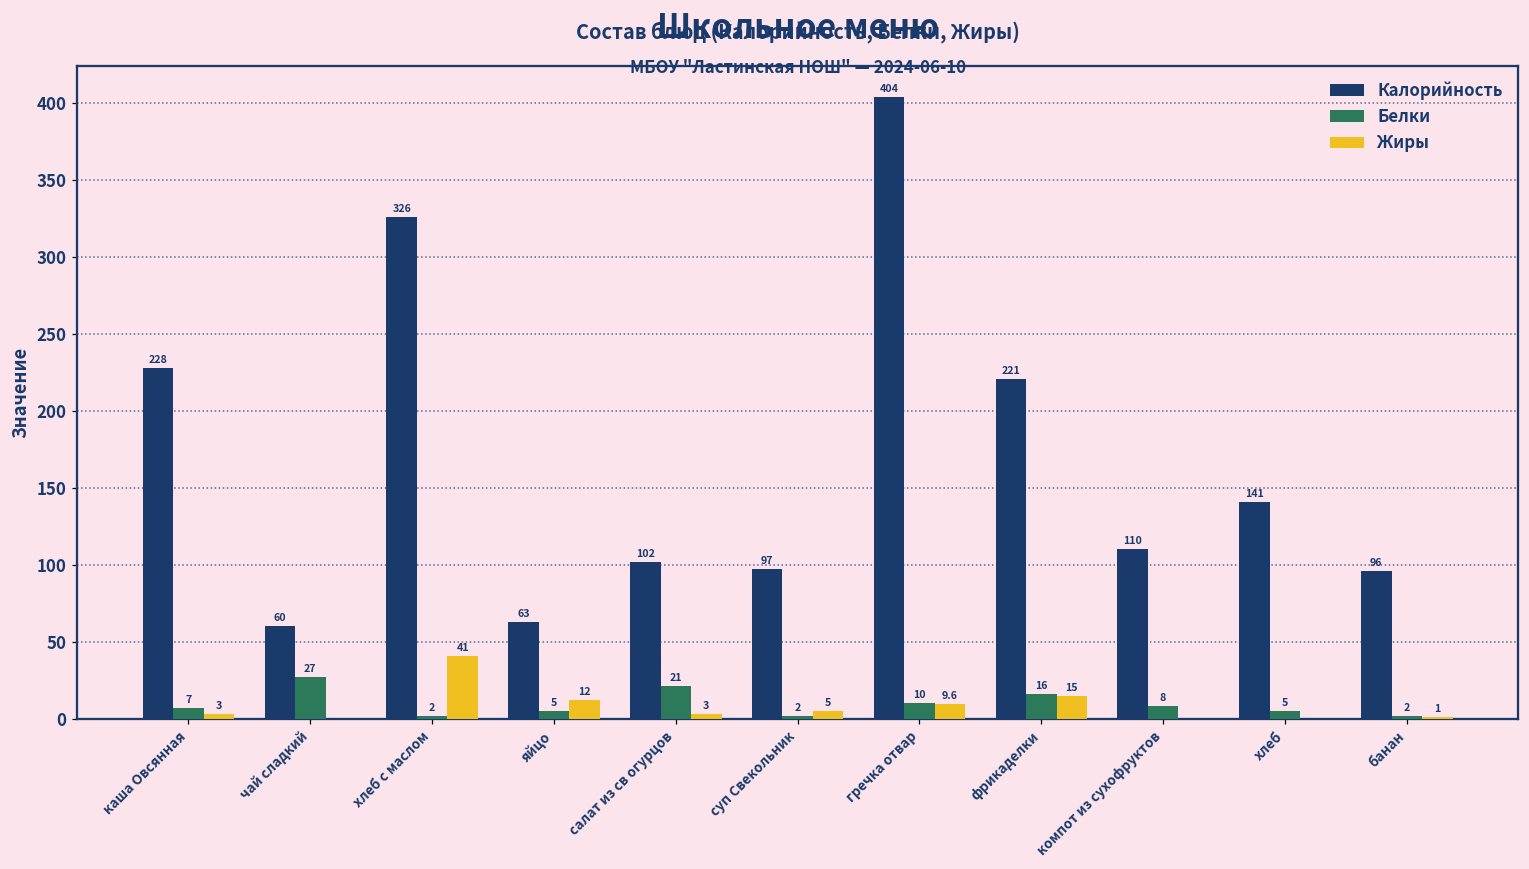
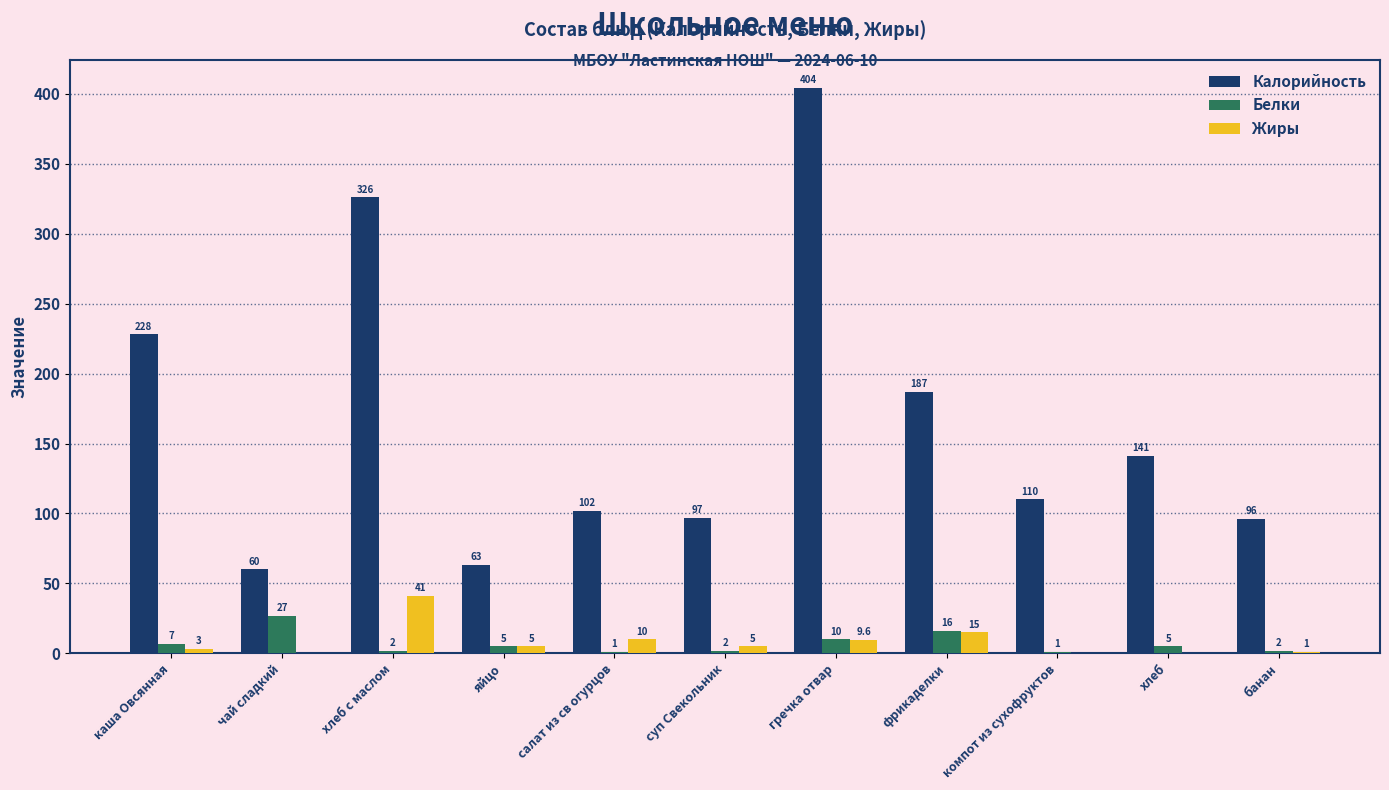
  {
    "Калорийность": {
      "каша Овсянная": 228,
      "чай сладкий": 60,
      "хлеб с маслом": 326,
      "яйцо": 63,
      "салат из св огурцов": 102,
      "суп Свекольник": 97,
      "гречка отвар": 404,
-     "фрикаделки": 221,
+     "фрикаделки": 187,
      "компот из сухофруктов": 110,
      "хлеб": 141,
      "банан": 96
    },
    "Белки": {
      "каша Овсянная": 7,
      "чай сладкий": 27,
      "хлеб с маслом": 2,
      "яйцо": 5,
-     "салат из св огурцов": 21,
+     "салат из св огурцов": 1,
      "суп Свекольник": 2,
      "гречка отвар": 10,
      "фрикаделки": 16,
-     "компот из сухофруктов": 8,
+     "компот из сухофруктов": 1,
      "хлеб": 5,
      "банан": 2
    },
    "Жиры": {
      "каша Овсянная": 3,
      "хлеб с маслом": 41,
-     "яйцо": 12,
-     "салат из св огурцов": 3,
+     "яйцо": 5,
+     "салат из св огурцов": 10,
      "суп Свекольник": 5,
      "гречка отвар": 9.6,
      "фрикаделки": 15,
      "банан": 1
    }
  }
